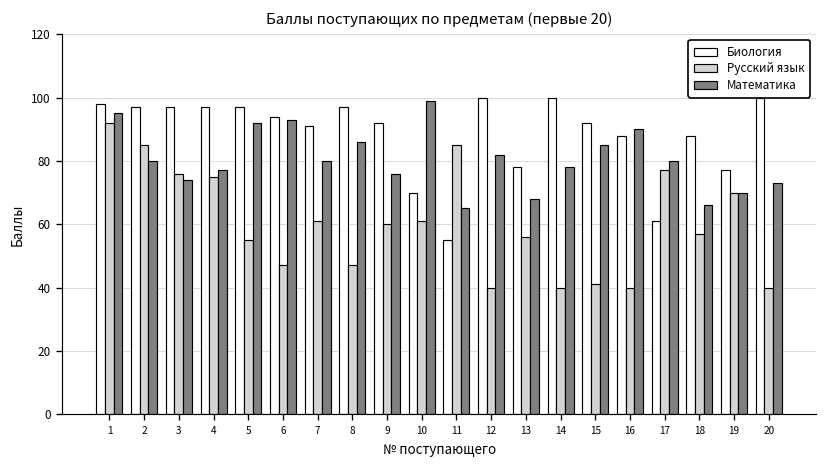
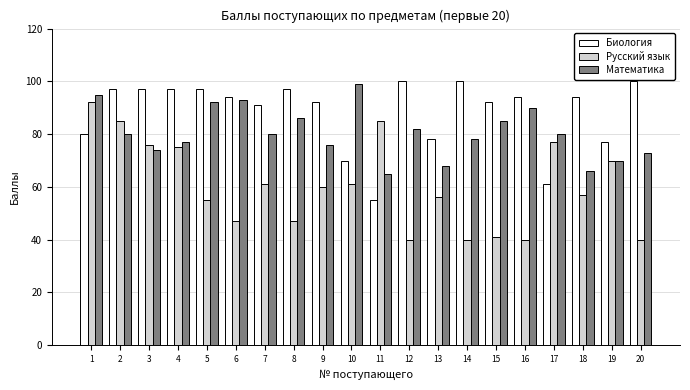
  {
    "Биология": {
-     "1": 98,
+     "1": 80,
      "2": 97,
      "3": 97,
      "4": 97,
      "5": 97,
      "6": 94,
      "7": 91,
      "8": 97,
      "9": 92,
      "10": 70,
      "11": 55,
      "12": 100,
      "13": 78,
      "14": 100,
      "15": 92,
-     "16": 88,
+     "16": 94,
      "17": 61,
-     "18": 88,
+     "18": 94,
      "19": 77,
      "20": 100
    },
    "Русский язык": {
      "1": 92,
      "2": 85,
      "3": 76,
      "4": 75,
      "5": 55,
      "6": 47,
      "7": 61,
      "8": 47,
      "9": 60,
      "10": 61,
      "11": 85,
      "12": 40,
      "13": 56,
      "14": 40,
      "15": 41,
      "16": 40,
      "17": 77,
      "18": 57,
      "19": 70,
      "20": 40
    },
    "Математика": {
      "1": 95,
      "2": 80,
      "3": 74,
      "4": 77,
      "5": 92,
      "6": 93,
      "7": 80,
      "8": 86,
      "9": 76,
      "10": 99,
      "11": 65,
      "12": 82,
      "13": 68,
      "14": 78,
      "15": 85,
      "16": 90,
      "17": 80,
      "18": 66,
      "19": 70,
      "20": 73
    }
  }
